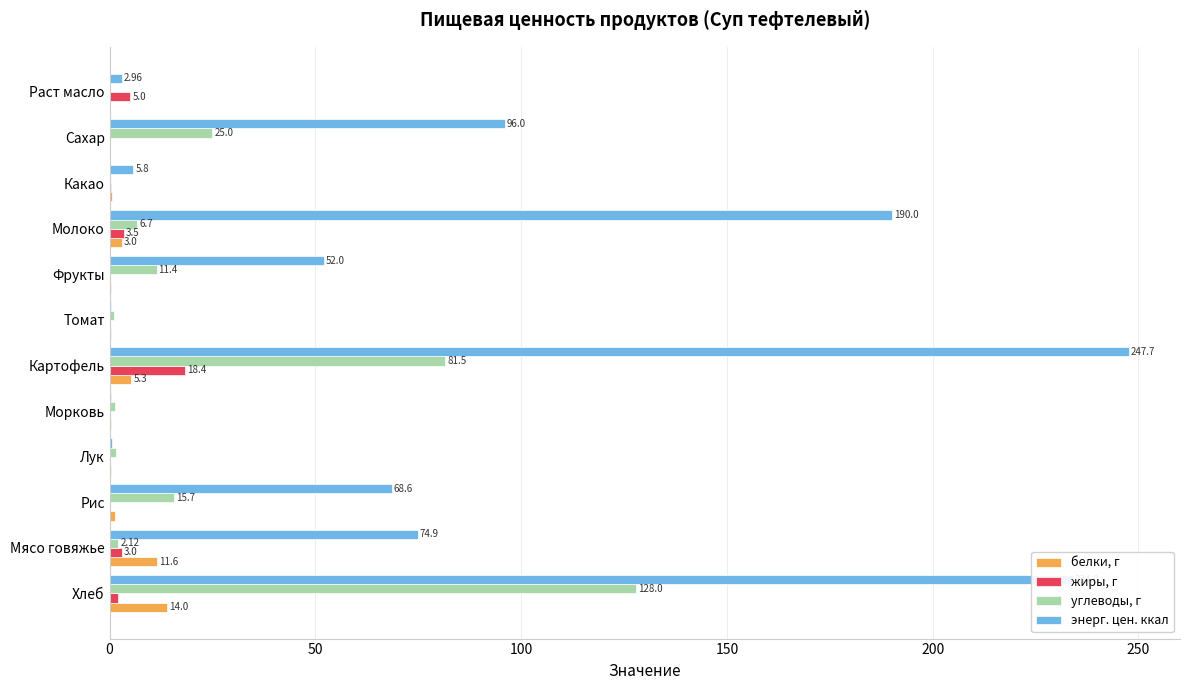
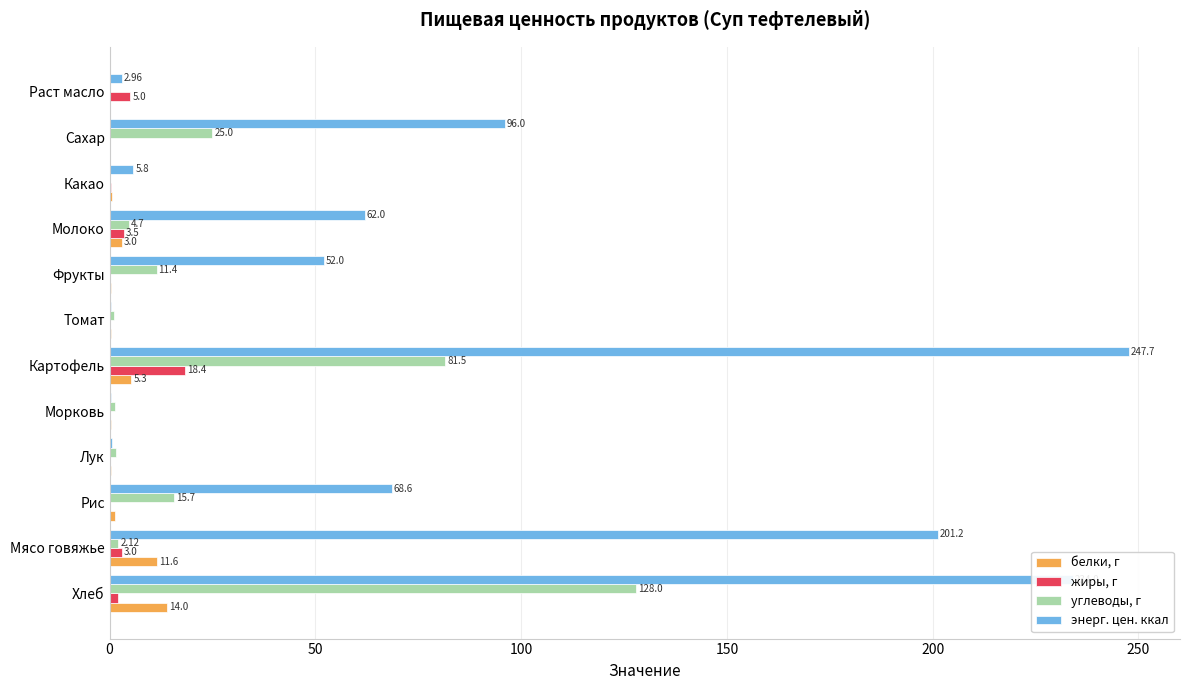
  {
    "белки, г": {
      "Молоко": 3.0,
      "Картофель": 5.3,
      "Мясо говяжье": 11.6,
      "Хлеб": 14.0
    },
    "жиры, г": {
      "Раст масло": 5.0,
      "Молоко": 3.5,
      "Картофель": 18.4,
      "Мясо говяжье": 3.0
    },
    "углеводы, г": {
      "Сахар": 25.0,
-     "Молоко": 6.7,
+     "Молоко": 4.7,
      "Фрукты": 11.4,
      "Картофель": 81.5,
      "Рис": 15.7,
      "Мясо говяжье": 2.12,
      "Хлеб": 128.0
    },
    "энерг. цен. ккал": {
      "Раст масло": 2.96,
      "Сахар": 96.0,
      "Какао": 5.8,
-     "Молоко": 190.0,
+     "Молоко": 62.0,
      "Фрукты": 52.0,
      "Картофель": 247.7,
      "Рис": 68.6,
-     "Мясо говяжье": 74.9
+     "Мясо говяжье": 201.2
    }
  }
